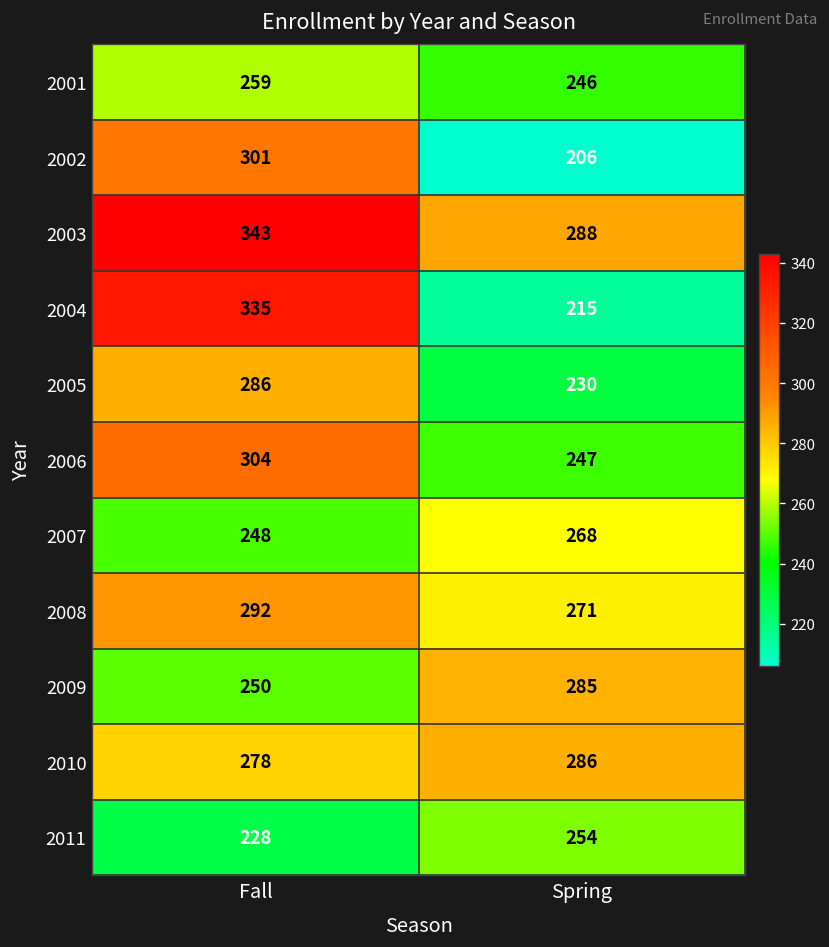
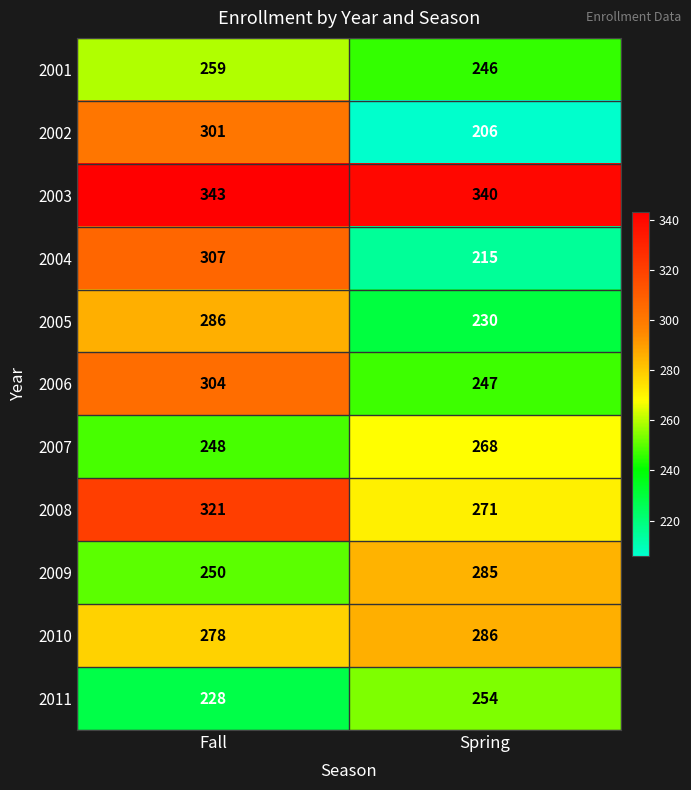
  {
    "2001": {
      "Fall": 259,
      "Spring": 246
    },
    "2002": {
      "Fall": 301,
      "Spring": 206
    },
    "2003": {
      "Fall": 343,
-     "Spring": 288
+     "Spring": 340
    },
    "2004": {
-     "Fall": 335,
+     "Fall": 307,
      "Spring": 215
    },
    "2005": {
      "Fall": 286,
      "Spring": 230
    },
    "2006": {
      "Fall": 304,
      "Spring": 247
    },
    "2007": {
      "Fall": 248,
      "Spring": 268
    },
    "2008": {
-     "Fall": 292,
+     "Fall": 321,
      "Spring": 271
    },
    "2009": {
      "Fall": 250,
      "Spring": 285
    },
    "2010": {
      "Fall": 278,
      "Spring": 286
    },
    "2011": {
      "Fall": 228,
      "Spring": 254
    }
  }
